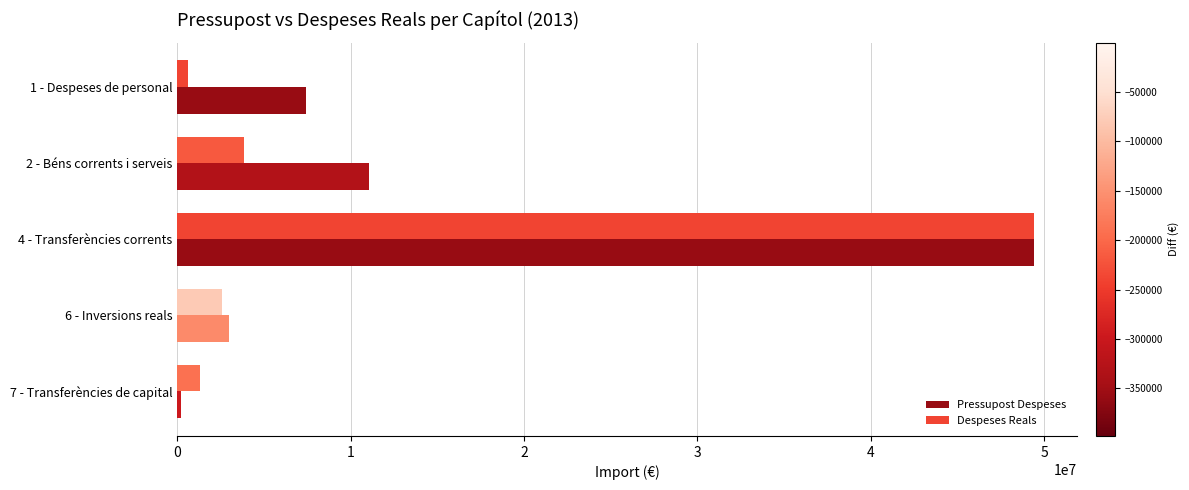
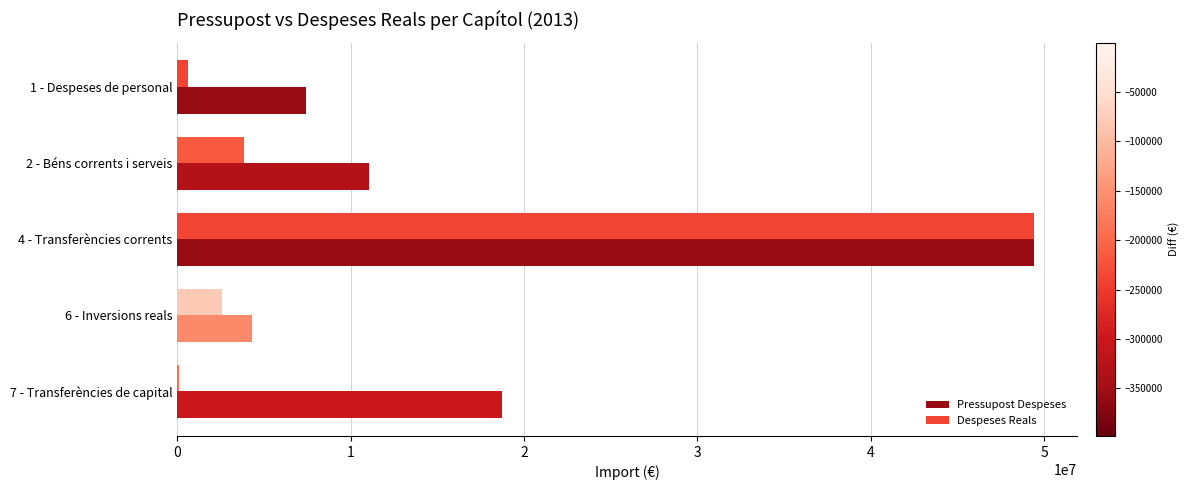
  {
    "Pressupost Despeses": {
      "1 - Despeses de personal": 7400000,
      "2 - Béns corrents i serveis": 11100000,
      "4 - Transferències corrents": 49400000,
-     "6 - Inversions reals": 3000000,
-     "7 - Transferències de capital": 200000
+     "6 - Inversions reals": 4300000,
+     "7 - Transferències de capital": 18700000
    },
    "Despeses Reals": {
      "1 - Despeses de personal": 600000,
      "2 - Béns corrents i serveis": 3800000,
      "4 - Transferències corrents": 49400000,
      "6 - Inversions reals": 2600000,
-     "7 - Transferències de capital": 1300000
+     "7 - Transferències de capital": 100000
    }
  }
